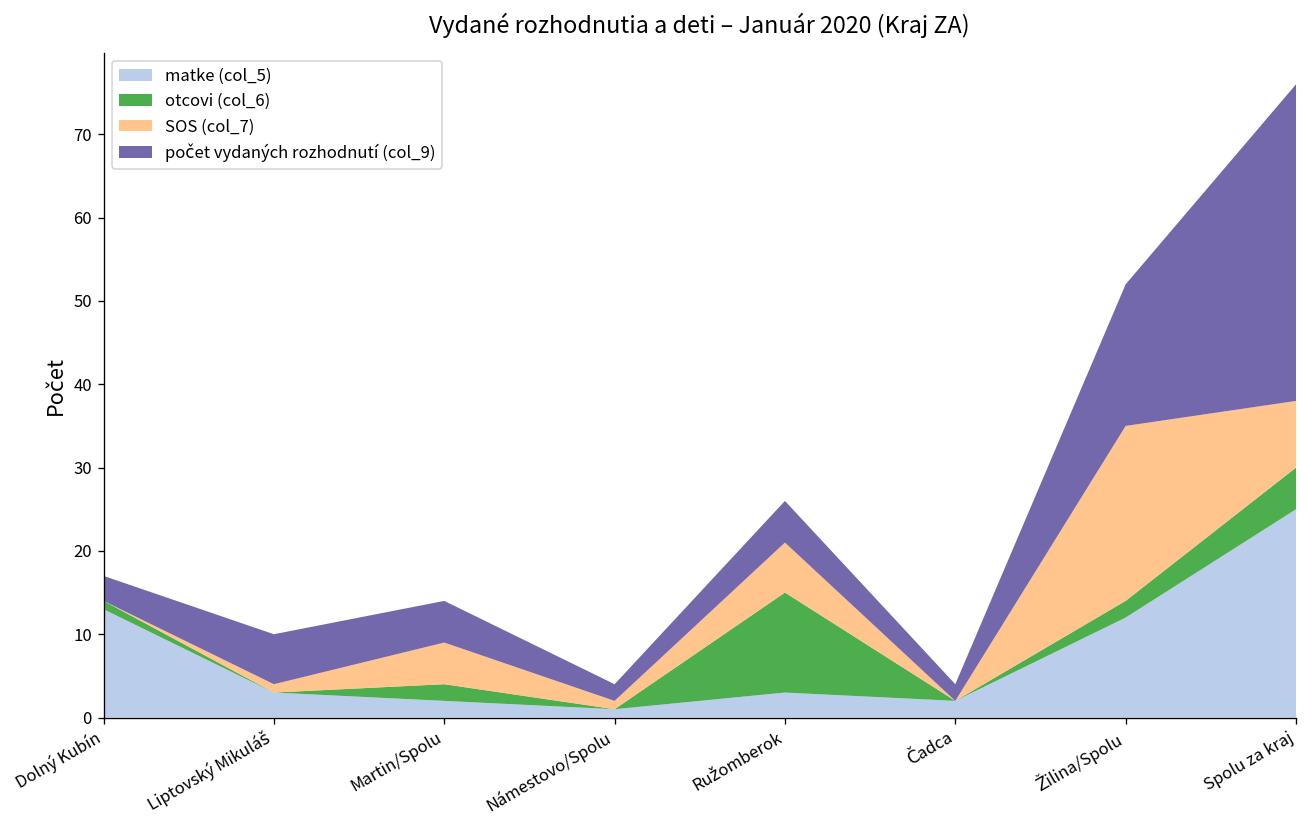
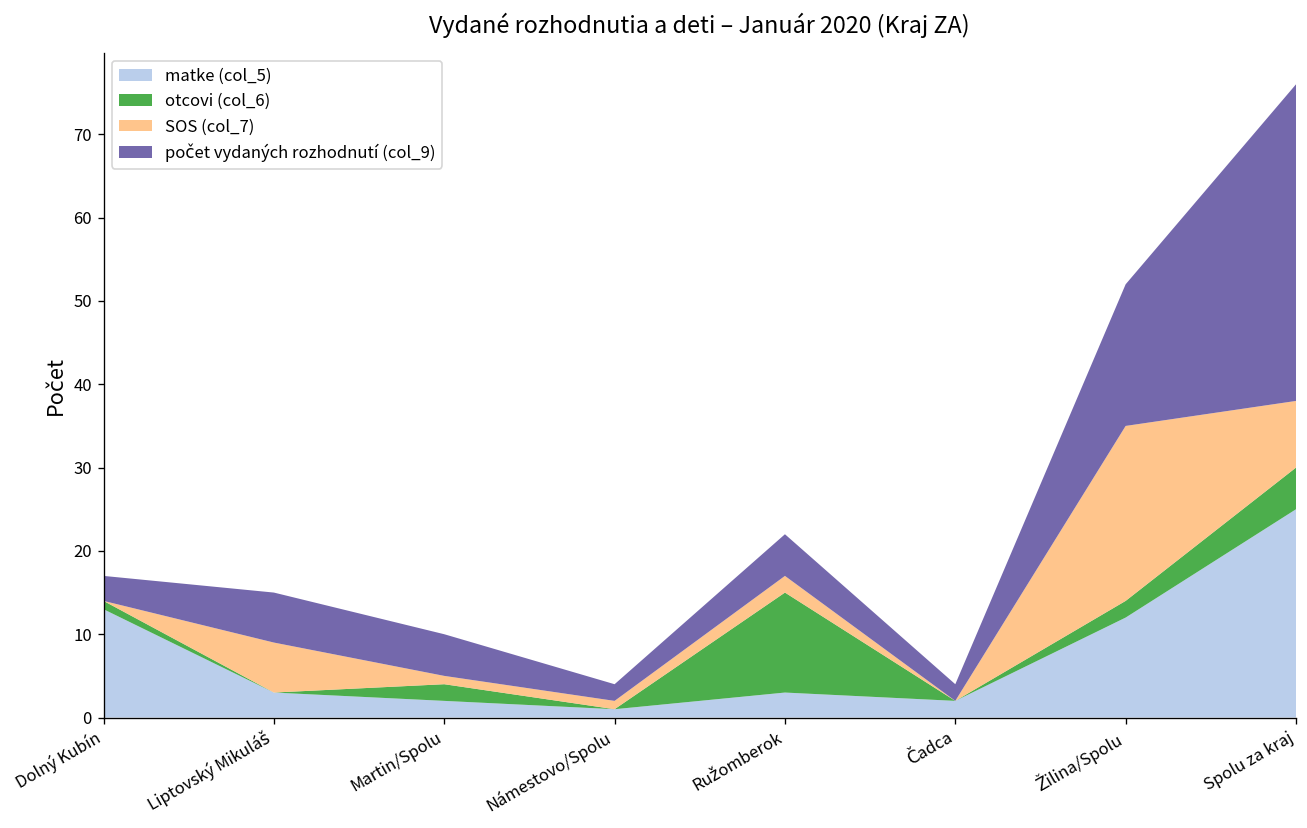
  {
    "matke (col_5)": {
      "Dolný Kubín": 13,
      "Martin/Spolu": 2,
      "Ružomberok": 3,
      "Žilina/Spolu": 12,
      "Spolu za kraj": 25
    },
    "otcovi (col_6)": {
      "Martin/Spolu": 2,
      "Ružomberok": 12,
      "Žilina/Spolu": 2,
      "Spolu za kraj": 5
    },
    "SOS (col_7)": {
-     "Liptovský Mikuláš": 1,
-     "Martin/Spolu": 5,
+     "Liptovský Mikuláš": 6,
+     "Martin/Spolu": 1,
      "Námestovo/Spolu": 1,
-     "Ružomberok": 6,
+     "Ružomberok": 2,
      "Žilina/Spolu": 21,
      "Spolu za kraj": 8
    },
    "počet vydaných rozhodnutí (col_9)": {
      "Dolný Kubín": 3,
      "Liptovský Mikuláš": 6,
      "Martin/Spolu": 5,
      "Námestovo/Spolu": 2,
      "Ružomberok": 5,
      "Čadca": 2,
      "Žilina/Spolu": 17,
      "Spolu za kraj": 38
    }
  }
